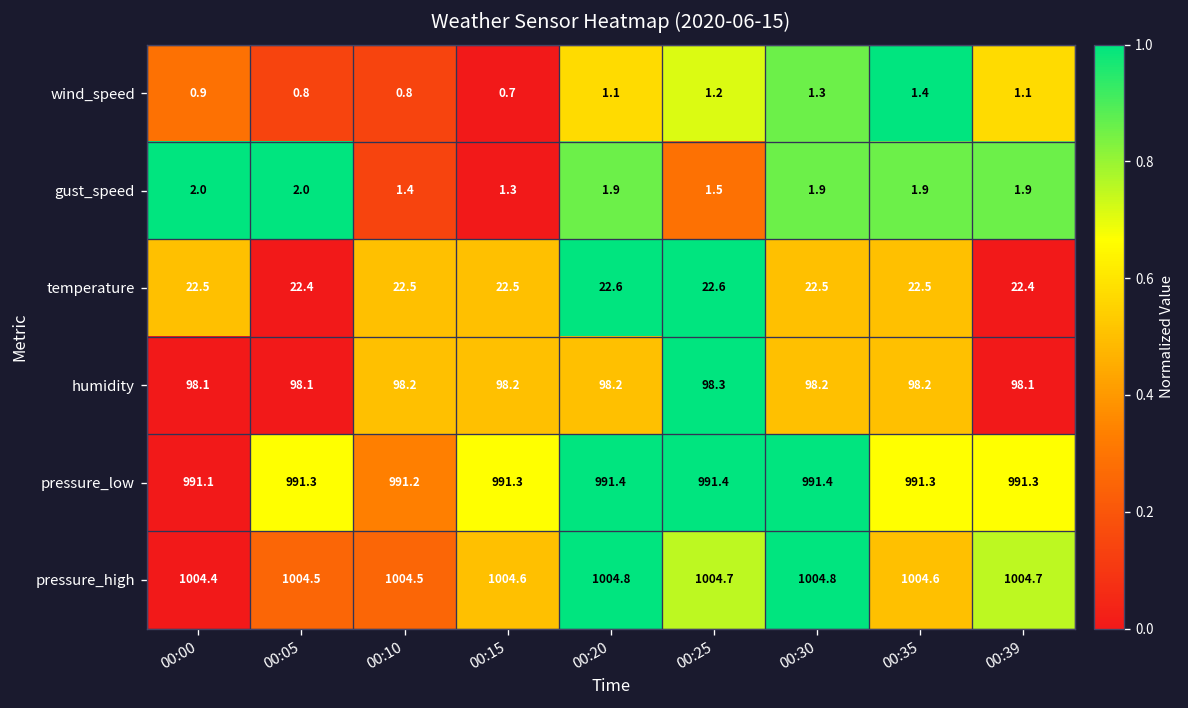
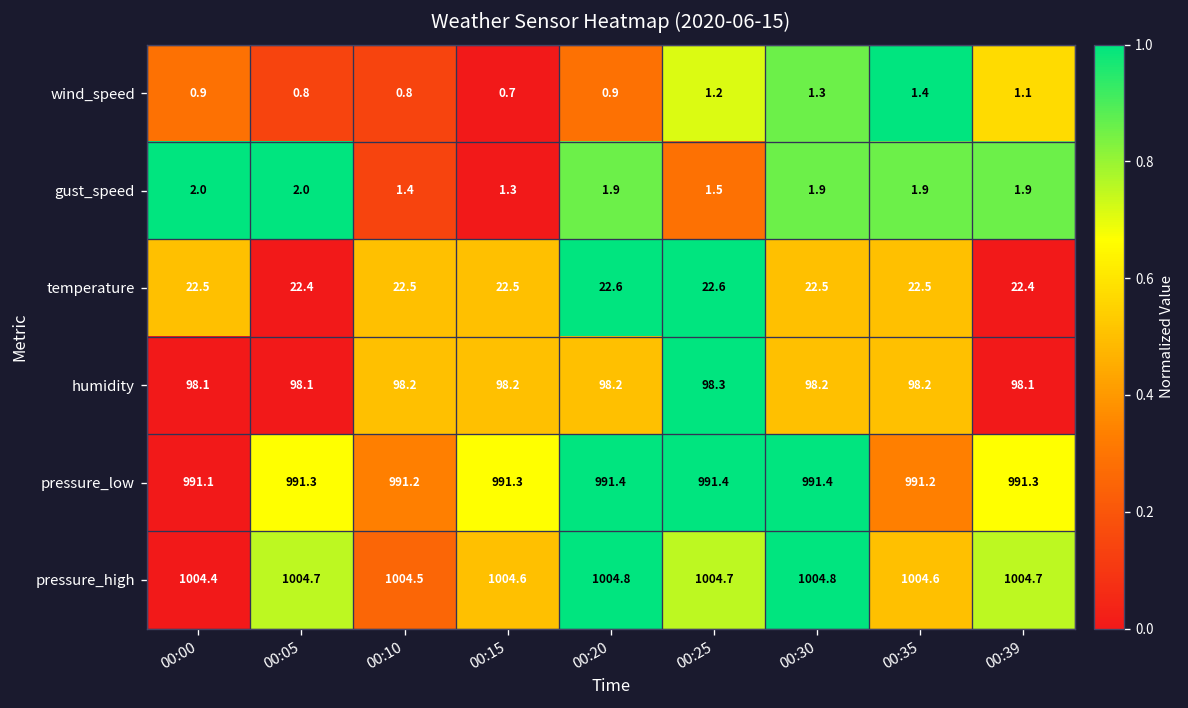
  {
    "wind_speed": {
      "00:00": 0.9,
      "00:05": 0.8,
      "00:10": 0.8,
      "00:15": 0.7,
-     "00:20": 1.1,
+     "00:20": 0.9,
      "00:25": 1.2,
      "00:30": 1.3,
      "00:35": 1.4,
      "00:39": 1.1
    },
    "gust_speed": {
      "00:00": 2.0,
      "00:05": 2.0,
      "00:10": 1.4,
      "00:15": 1.3,
      "00:20": 1.9,
      "00:25": 1.5,
      "00:30": 1.9,
      "00:35": 1.9,
      "00:39": 1.9
    },
    "temperature": {
      "00:00": 22.5,
      "00:05": 22.4,
      "00:10": 22.5,
      "00:15": 22.5,
      "00:20": 22.6,
      "00:25": 22.6,
      "00:30": 22.5,
      "00:35": 22.5,
      "00:39": 22.4
    },
    "humidity": {
      "00:00": 98.1,
      "00:05": 98.1,
      "00:10": 98.2,
      "00:15": 98.2,
      "00:20": 98.2,
      "00:25": 98.3,
      "00:30": 98.2,
      "00:35": 98.2,
      "00:39": 98.1
    },
    "pressure_low": {
      "00:00": 991.1,
      "00:05": 991.3,
      "00:10": 991.2,
      "00:15": 991.3,
      "00:20": 991.4,
      "00:25": 991.4,
      "00:30": 991.4,
-     "00:35": 991.3,
+     "00:35": 991.2,
      "00:39": 991.3
    },
    "pressure_high": {
      "00:00": 1004.4,
-     "00:05": 1004.5,
+     "00:05": 1004.7,
      "00:10": 1004.5,
      "00:15": 1004.6,
      "00:20": 1004.8,
      "00:25": 1004.7,
      "00:30": 1004.8,
      "00:35": 1004.6,
      "00:39": 1004.7
    }
  }
